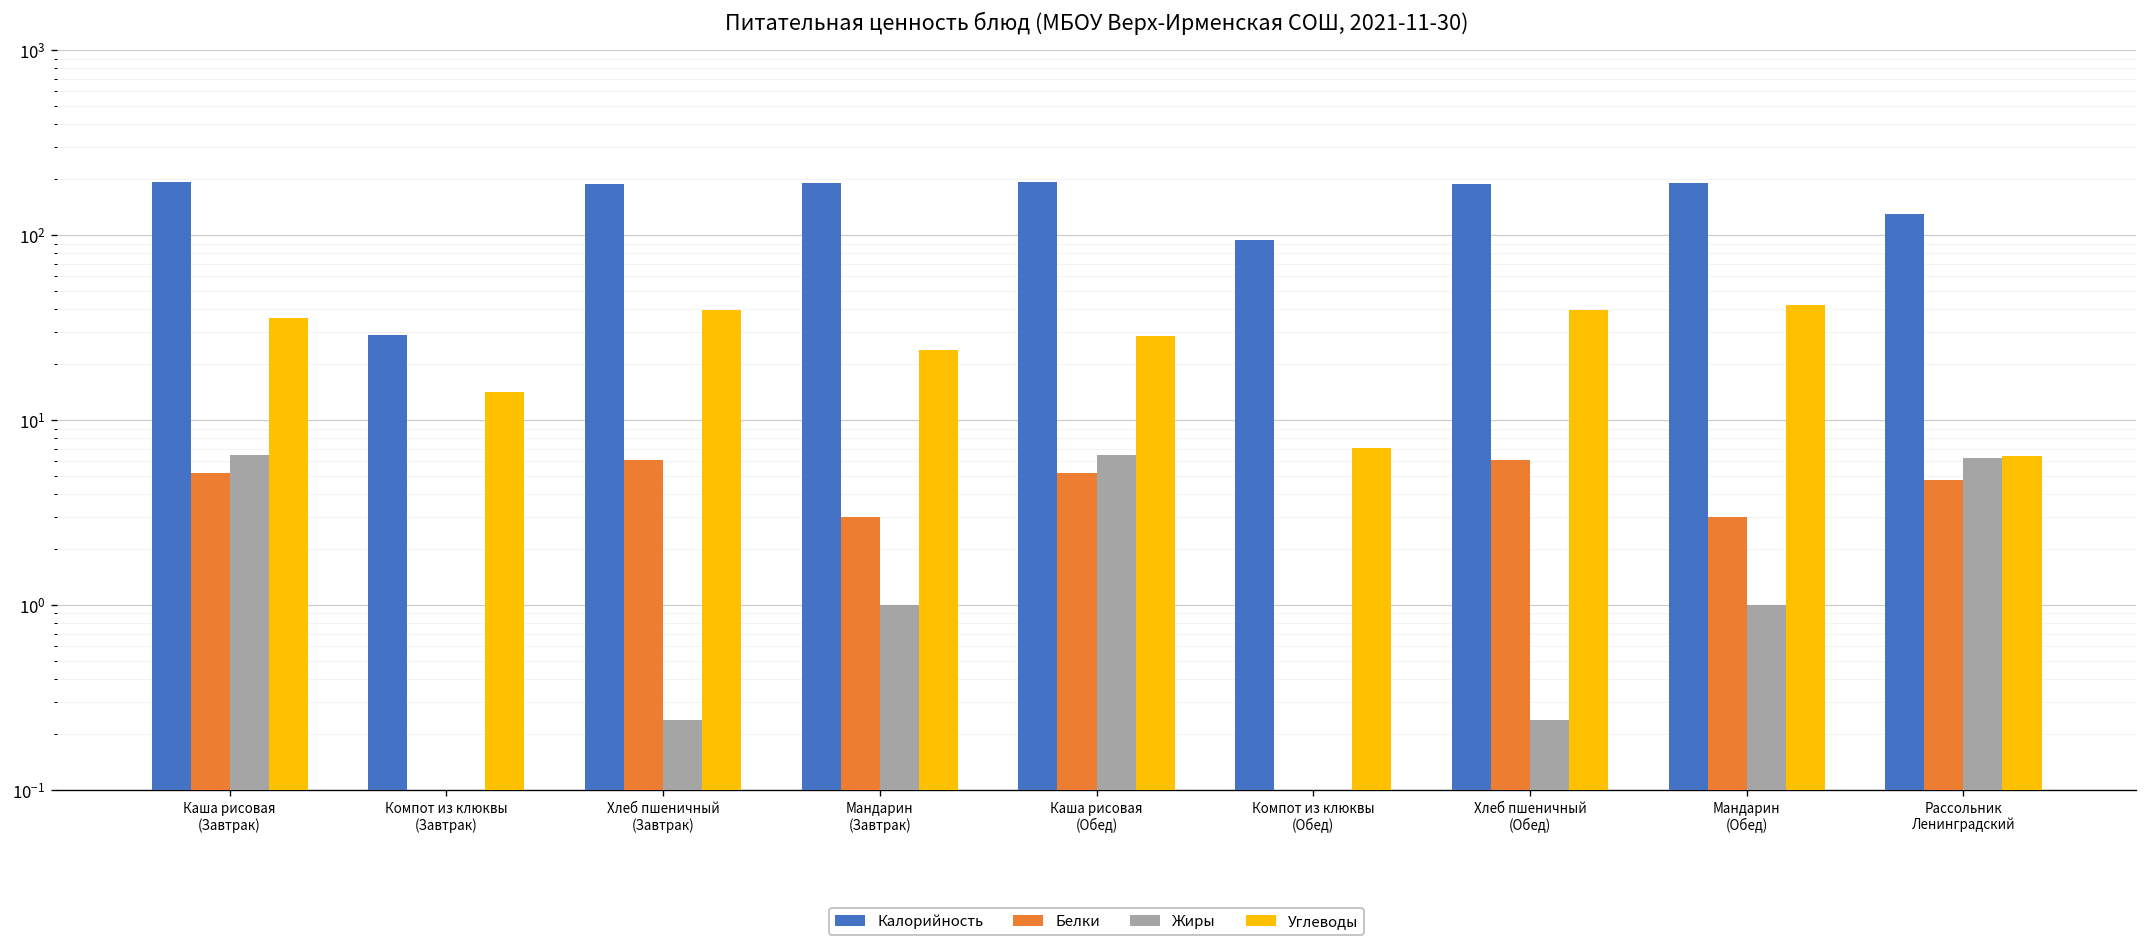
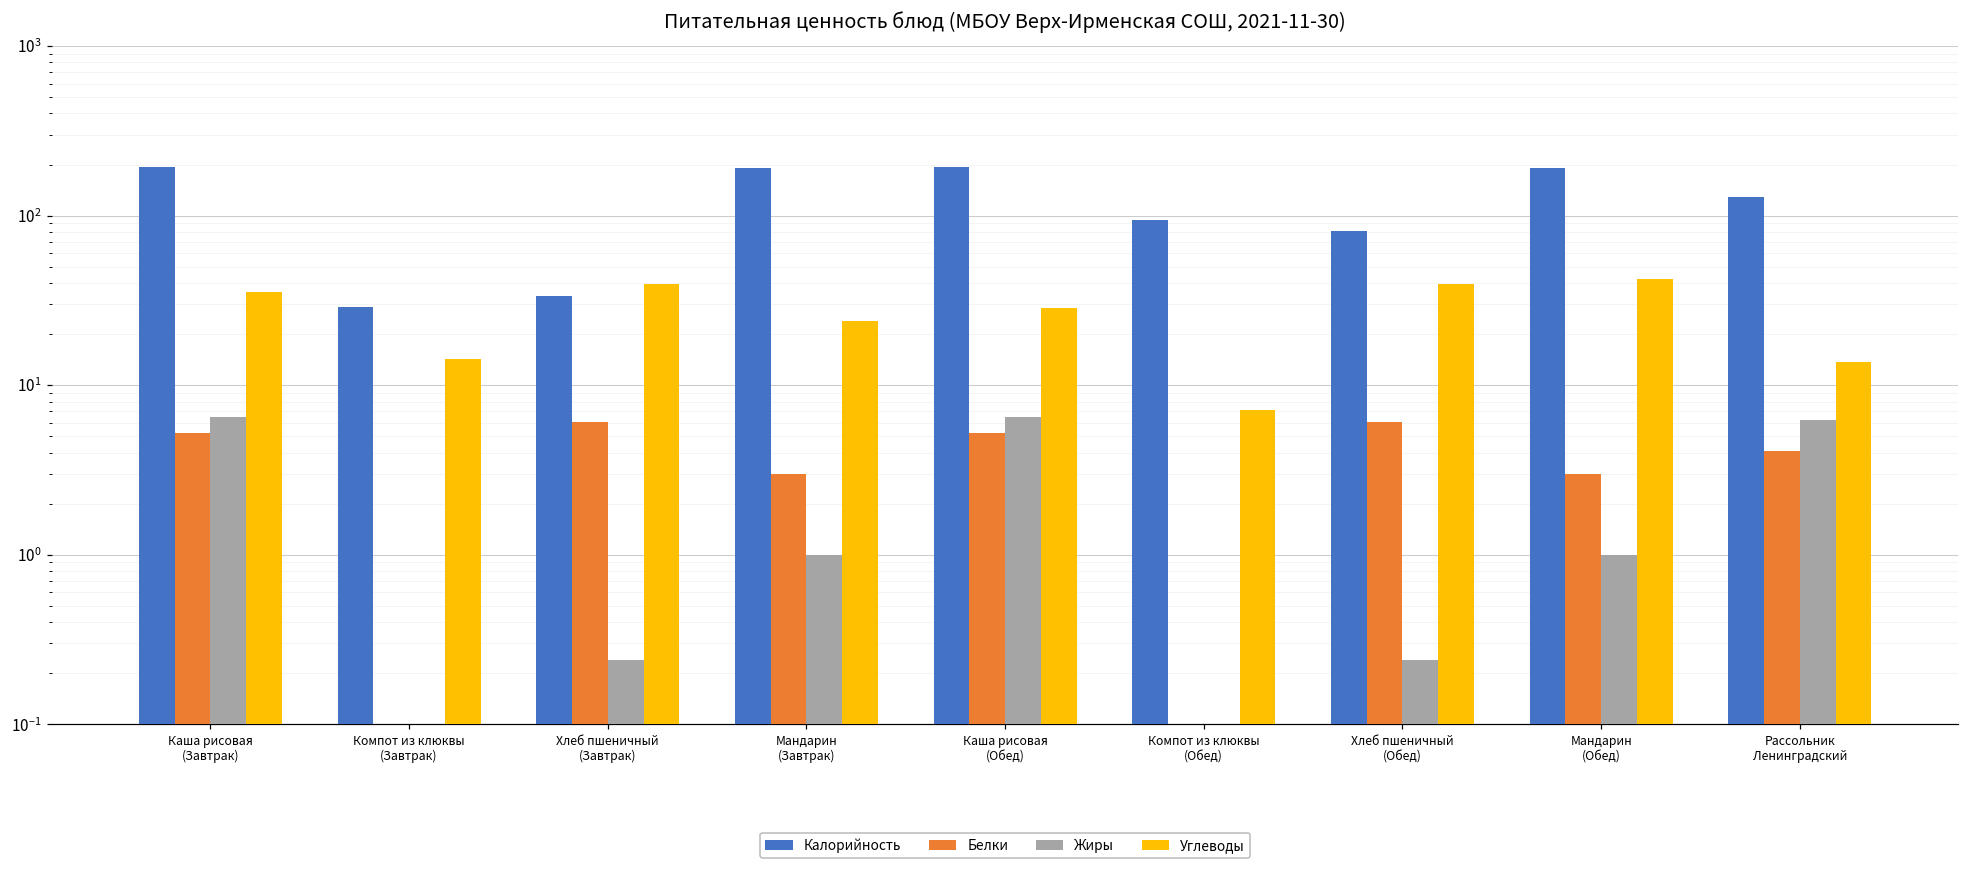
  {
    "Калорийность": {
      "Каша рисовая (Завтрак)": 190,
      "Компот из клюквы (Завтрак)": 29,
-     "Хлеб пшеничный (Завтрак)": 190,
+     "Хлеб пшеничный (Завтрак)": 34,
      "Мандарин (Завтрак)": 190,
      "Каша рисовая (Обед)": 190,
      "Компот из клюквы (Обед)": 90,
-     "Хлеб пшеничный (Обед)": 190,
+     "Хлеб пшеничный (Обед)": 80,
      "Мандарин (Обед)": 190,
      "Рассольник Ленинградский": 130
    },
    "Белки": {
      "Каша рисовая (Завтрак)": 5.2,
      "Компот из клюквы (Завтрак)": 0.1,
      "Хлеб пшеничный (Завтрак)": 6.1,
      "Мандарин (Завтрак)": 3.0,
      "Каша рисовая (Обед)": 5.2,
      "Компот из клюквы (Обед)": 0.1,
      "Хлеб пшеничный (Обед)": 6.1,
      "Мандарин (Обед)": 3.0,
-     "Рассольник Ленинградский": 4.7
+     "Рассольник Ленинградский": 4.1
    },
    "Жиры": {
      "Каша рисовая (Завтрак)": 6.5,
      "Хлеб пшеничный (Завтрак)": 0.24,
      "Мандарин (Завтрак)": 1.0,
      "Каша рисовая (Обед)": 6.5,
      "Хлеб пшеничный (Обед)": 0.24,
      "Мандарин (Обед)": 1.0,
      "Рассольник Ленинградский": 6.2
    },
    "Углеводы": {
      "Каша рисовая (Завтрак)": 36,
      "Компот из клюквы (Завтрак)": 14,
      "Хлеб пшеничный (Завтрак)": 39,
      "Мандарин (Завтрак)": 24,
      "Каша рисовая (Обед)": 28,
      "Компот из клюквы (Обед)": 7,
      "Хлеб пшеничный (Обед)": 39,
      "Мандарин (Обед)": 42,
-     "Рассольник Ленинградский": 6.4
+     "Рассольник Ленинградский": 14
    }
  }
